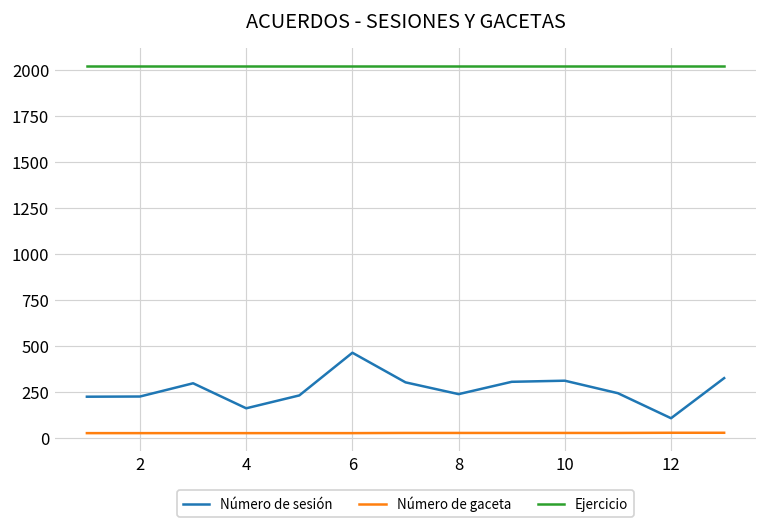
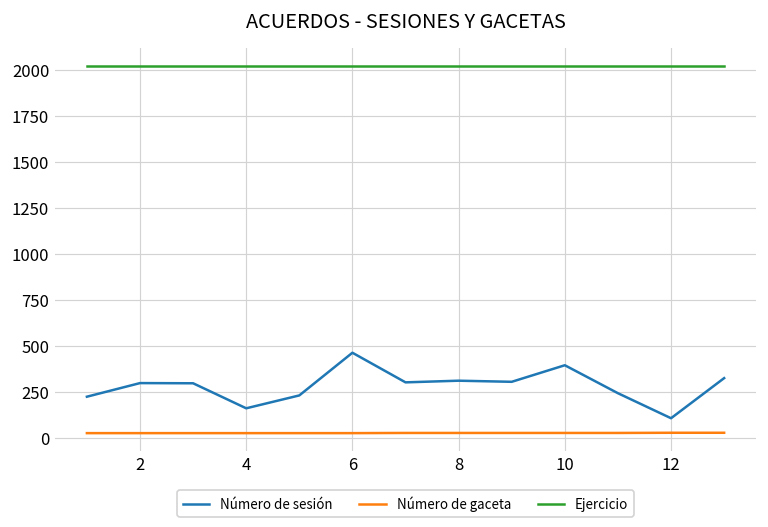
  {
    "Número de sesión": {
-     "2": 230,
+     "2": 300,
      "4": 160,
      "6": 460,
-     "8": 240,
-     "10": 310,
+     "8": 310,
+     "10": 400,
      "12": 110
    },
    "Número de gaceta": {
      "2": 30,
      "4": 30,
      "6": 30,
      "8": 30,
      "10": 30,
      "12": 30
    },
    "Ejercicio": {
      "2": 2020,
      "4": 2020,
      "6": 2020,
      "8": 2020,
      "10": 2020,
      "12": 2020
    }
  }
